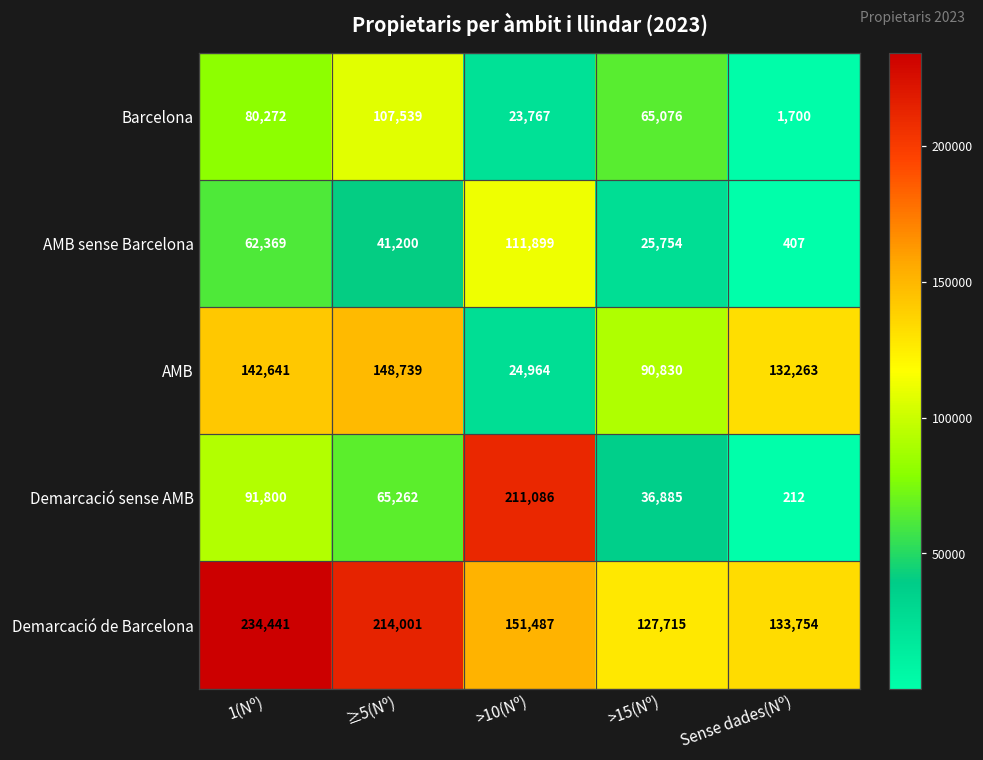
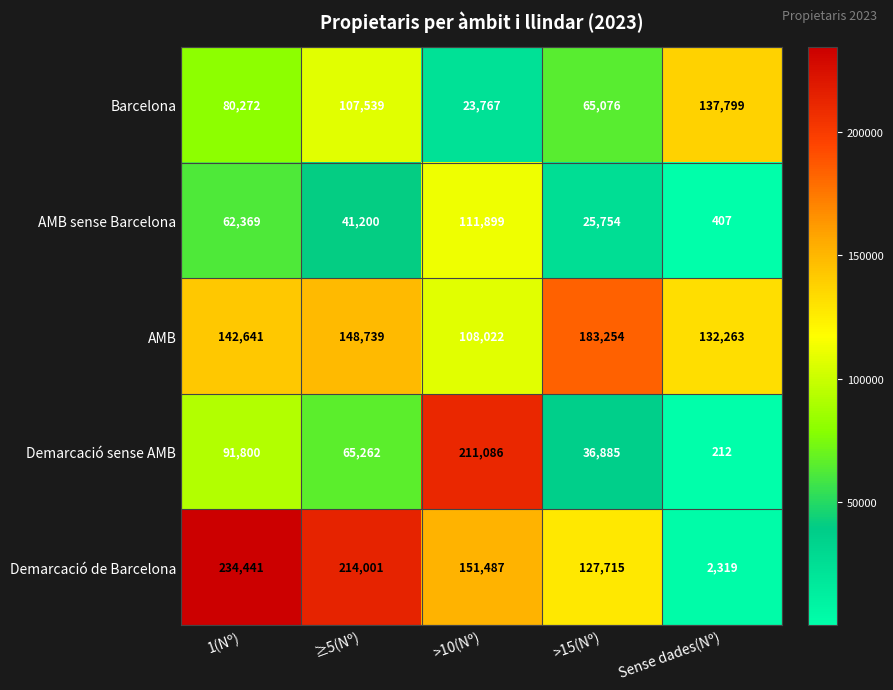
  {
    "Barcelona": {
      "1(Nº)": "80,272",
      "≥5(Nº)": "107,539",
      ">10(Nº)": "23,767",
      ">15(Nº)": "65,076",
-     "Sense dades(Nº)": "1,700"
+     "Sense dades(Nº)": "137,799"
    },
    "AMB sense Barcelona": {
      "1(Nº)": "62,369",
      "≥5(Nº)": "41,200",
      ">10(Nº)": "111,899",
      ">15(Nº)": "25,754",
      "Sense dades(Nº)": "407"
    },
    "AMB": {
      "1(Nº)": "142,641",
      "≥5(Nº)": "148,739",
-     ">10(Nº)": "24,964",
-     ">15(Nº)": "90,830",
+     ">10(Nº)": "108,022",
+     ">15(Nº)": "183,254",
      "Sense dades(Nº)": "132,263"
    },
    "Demarcació sense AMB": {
      "1(Nº)": "91,800",
      "≥5(Nº)": "65,262",
      ">10(Nº)": "211,086",
      ">15(Nº)": "36,885",
      "Sense dades(Nº)": "212"
    },
    "Demarcació de Barcelona": {
      "1(Nº)": "234,441",
      "≥5(Nº)": "214,001",
      ">10(Nº)": "151,487",
      ">15(Nº)": "127,715",
-     "Sense dades(Nº)": "133,754"
+     "Sense dades(Nº)": "2,319"
    }
  }
